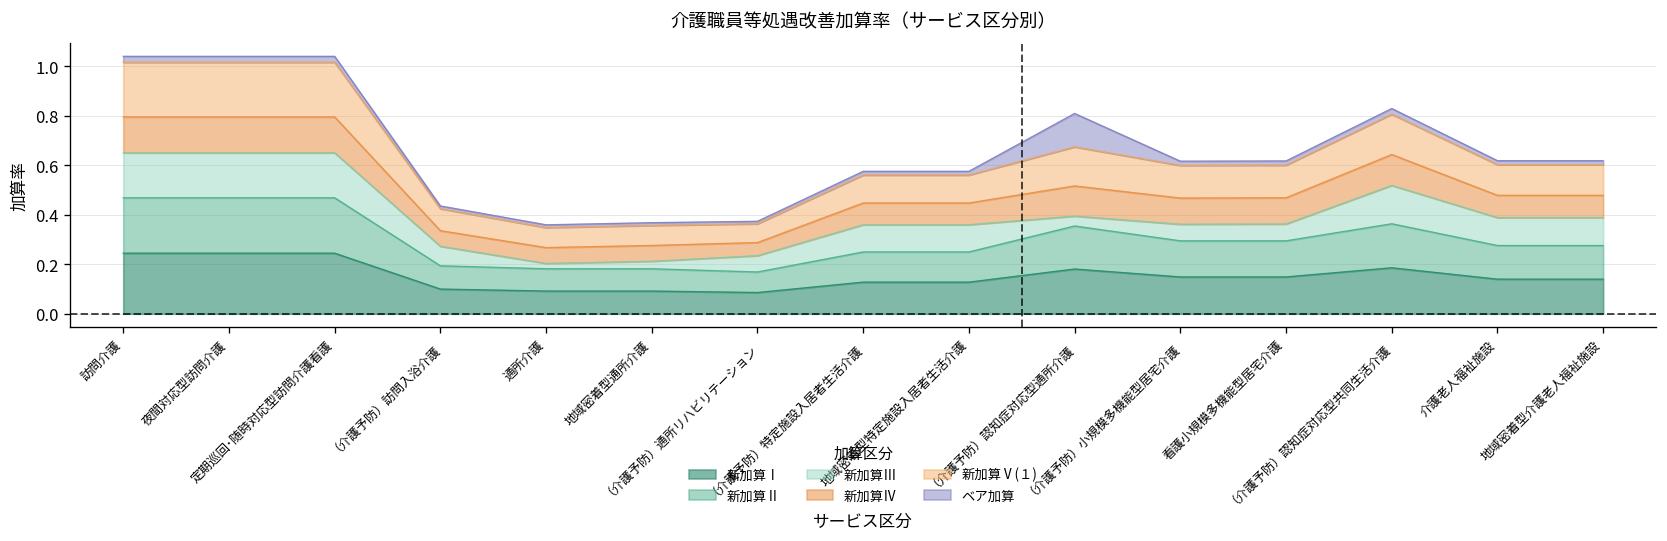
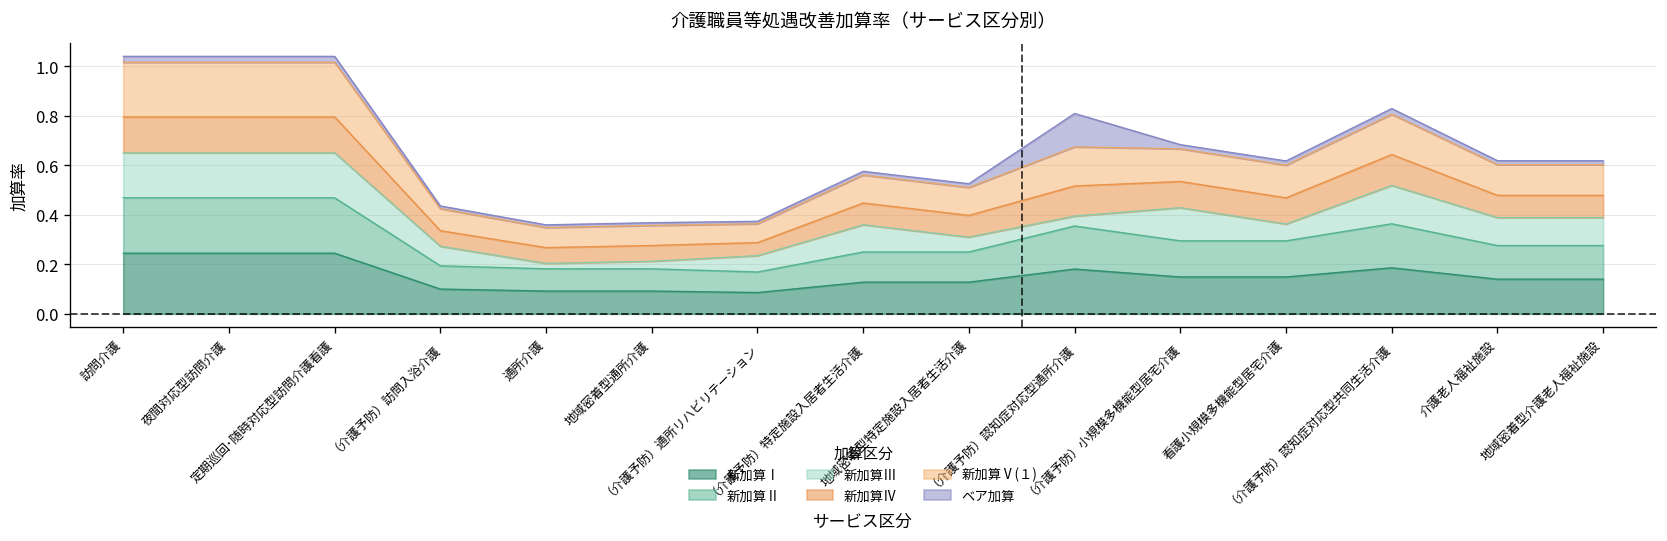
  {
    "新加算Ⅲ": {
      "訪問介護": 0.18,
      "夜間対応型訪問介護": 0.18,
      "定期巡回･随時対応型訪問介護看護": 0.18,
      "（介護予防）訪問入浴介護": 0.08,
      "通所介護": 0.02,
      "地域密着型通所介護": 0.03,
      "（介護予防）通所リハビリテーション": 0.07,
      "（介護予防）特定施設入居者生活介護": 0.11,
-     "地域密着型特定施設入居者生活介護": 0.11,
+     "地域密着型特定施設入居者生活介護": 0.06,
      "（介護予防）認知症対応型通所介護": 0.04,
-     "（介護予防）小規模多機能型居宅介護": 0.07,
+     "（介護予防）小規模多機能型居宅介護": 0.13,
      "看護小規模多機能型居宅介護": 0.07,
      "（介護予防）認知症対応型共同生活介護": 0.16,
      "介護老人福祉施設": 0.11,
      "地域密着型介護老人福祉施設": 0.11
    },
    "ベア加算": {
      "訪問介護": 0.02,
      "夜間対応型訪問介護": 0.02,
      "定期巡回･随時対応型訪問介護看護": 0.02,
      "（介護予防）特定施設入居者生活介護": 0.02,
      "地域密着型特定施設入居者生活介護": 0.02,
      "（介護予防）認知症対応型通所介護": 0.14,
      "（介護予防）小規模多機能型居宅介護": 0.02,
      "看護小規模多機能型居宅介護": 0.02,
      "（介護予防）認知症対応型共同生活介護": 0.02,
      "介護老人福祉施設": 0.02,
      "地域密着型介護老人福祉施設": 0.02
    }
  }
